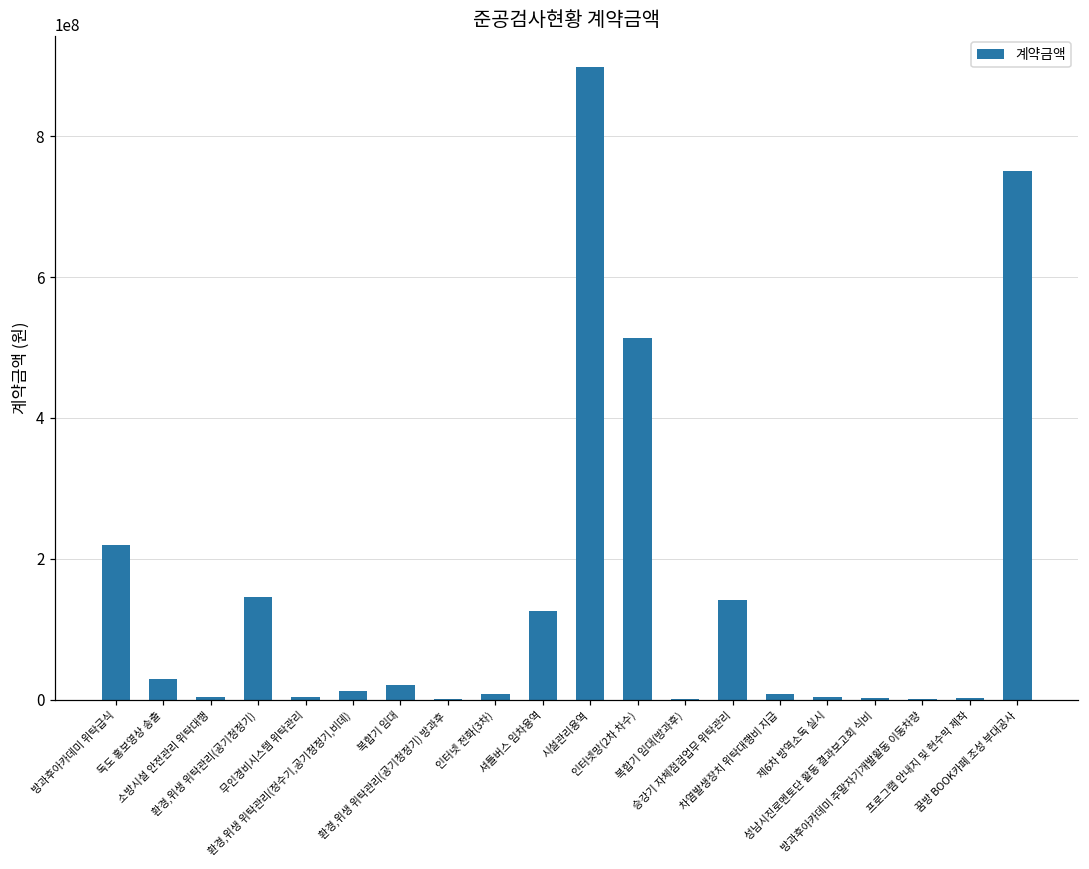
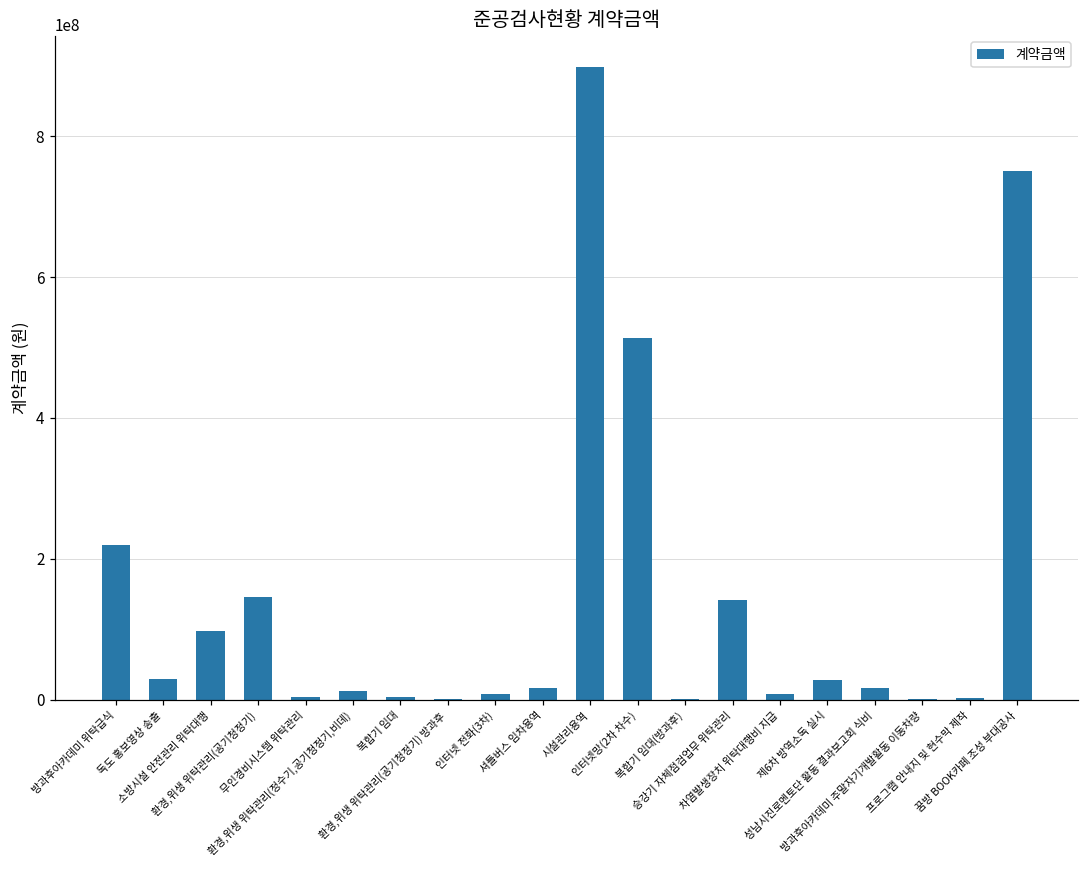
  {
    "방과후아카데미 위탁급식": 220000000,
    "독도 홍보영상 송출": 30000000,
-   "소방시설 안전관리 위탁대행": 0,
+   "소방시설 안전관리 위탁대행": 100000000,
    "환경,위생 위탁관리(공기청정기)": 150000000,
    "환경,위생 위탁관리(정수기,공기청정기,비데)": 10000000,
-   "복합기 임대": 20000000,
+   "복합기 임대": 0,
    "인터넷 전화(3차)": 10000000,
-   "셔틀버스 임차용역": 130000000,
+   "셔틀버스 임차용역": 20000000,
    "시설관리용역": 900000000,
    "인터넷망(2차 차수)": 510000000,
    "승강기 자체점검업무 위탁관리": 140000000,
    "차염발생장치 위탁대행비 지급": 10000000,
-   "제6차 방역소독 실시": 0,
-   "성남시진로멘토단 활동 결과보고회 식비": 0,
+   "제6차 방역소독 실시": 30000000,
+   "성남시진로멘토단 활동 결과보고회 식비": 20000000,
    "꿈방 BOOK카페 조성 부대공사": 750000000
  }
